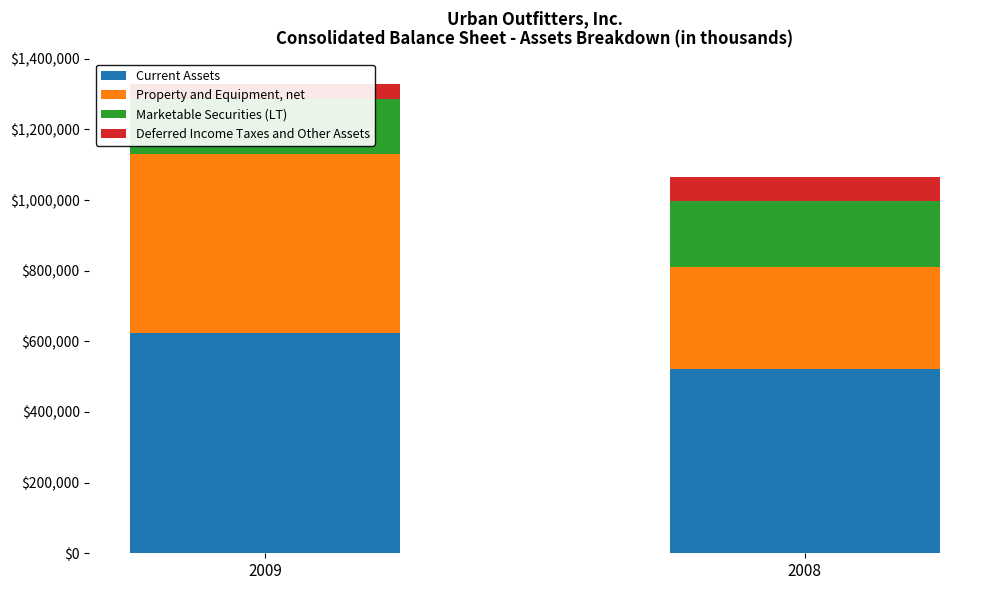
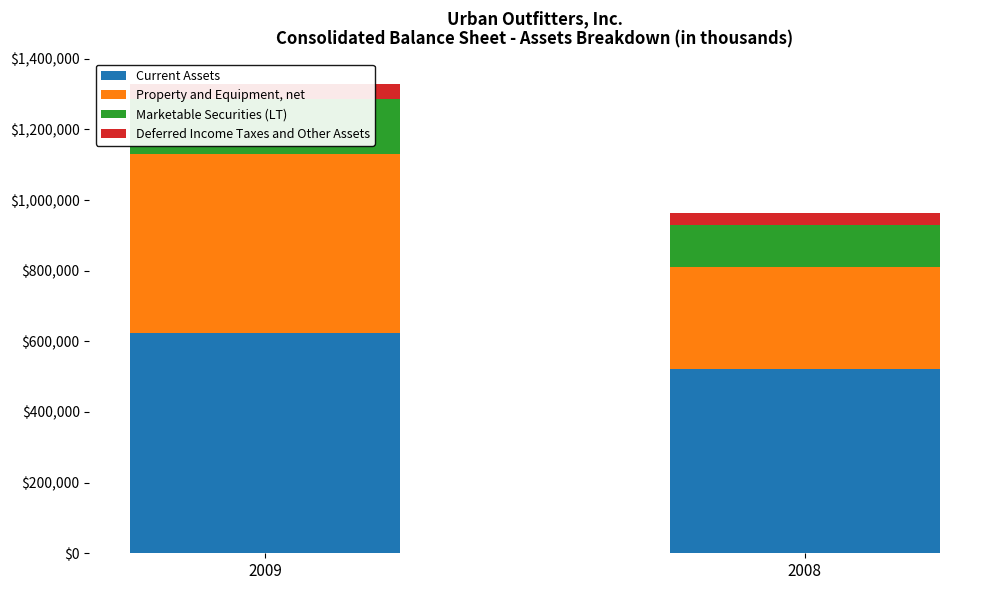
  {
    "Current Assets": {
      "2009": "$620,000",
      "2008": "$520,000"
    },
    "Property and Equipment, net": {
      "2009": "$510,000",
      "2008": "$290,000"
    },
    "Marketable Securities (LT)": {
-     "2008": "$190,000"
+     "2008": "$120,000"
    },
    "Deferred Income Taxes and Other Assets": {
-     "2008": "$70,000"
+     "2008": "$30,000"
    }
  }
